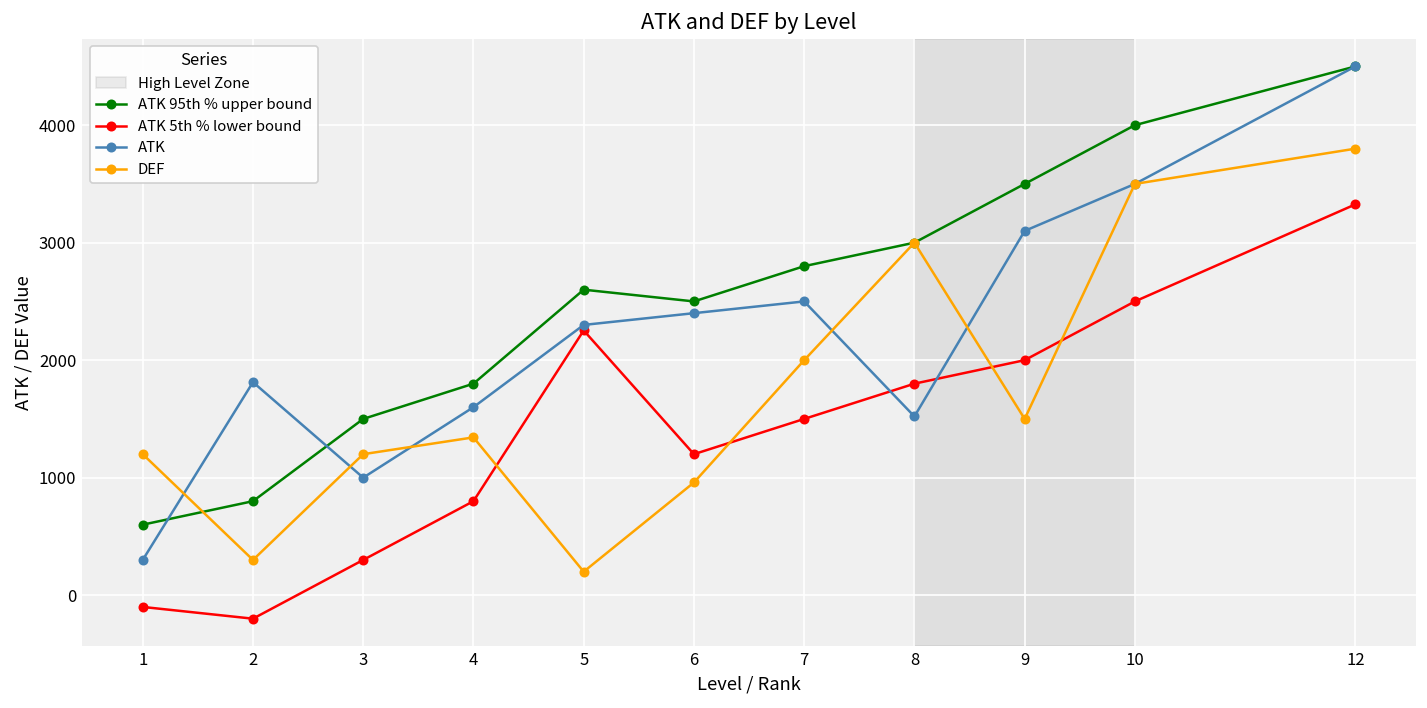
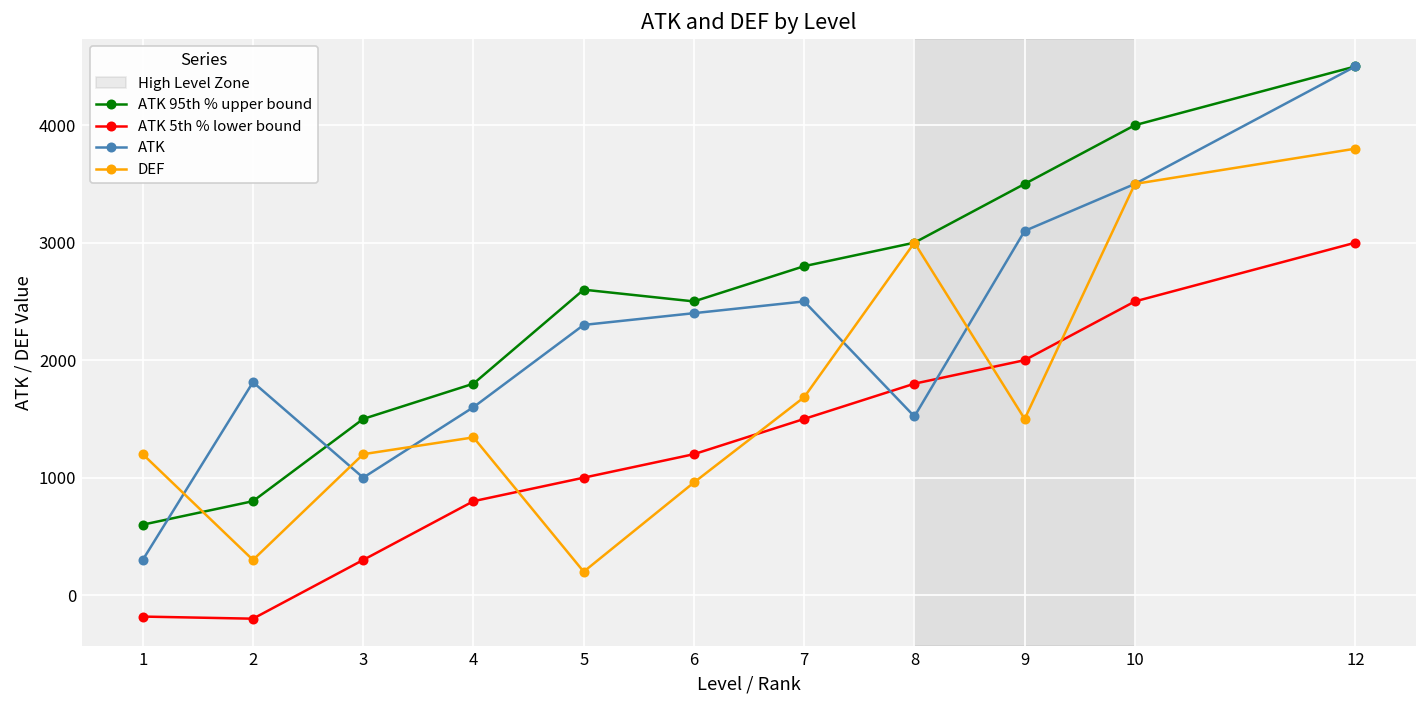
  {
    "ATK 95th % upper bound": {
      "1": 600,
      "2": 800,
      "3": 1500,
      "4": 1800,
      "5": 2600,
      "6": 2500,
      "7": 2800,
      "9": 3500,
      "10": 4000
    },
    "ATK 5th % lower bound": {
-     "1": -100,
+     "1": -200,
      "2": -200,
      "3": 300,
      "4": 800,
-     "5": 2300,
+     "5": 1000,
      "6": 1200,
      "7": 1500,
      "8": 1800,
      "9": 2000,
      "10": 2500,
-     "12": 3300
+     "12": 3000
    },
    "ATK": {
      "1": 300,
      "2": 1800,
      "3": 1000,
      "4": 1600,
      "5": 2300,
      "6": 2400,
      "7": 2500,
      "8": 1500,
      "9": 3100
    },
    "DEF": {
      "1": 1200,
      "2": 300,
      "3": 1200,
      "4": 1300,
      "5": 200,
      "6": 1000,
-     "7": 2000,
+     "7": 1700,
      "9": 1500,
      "12": 3800
    }
  }
